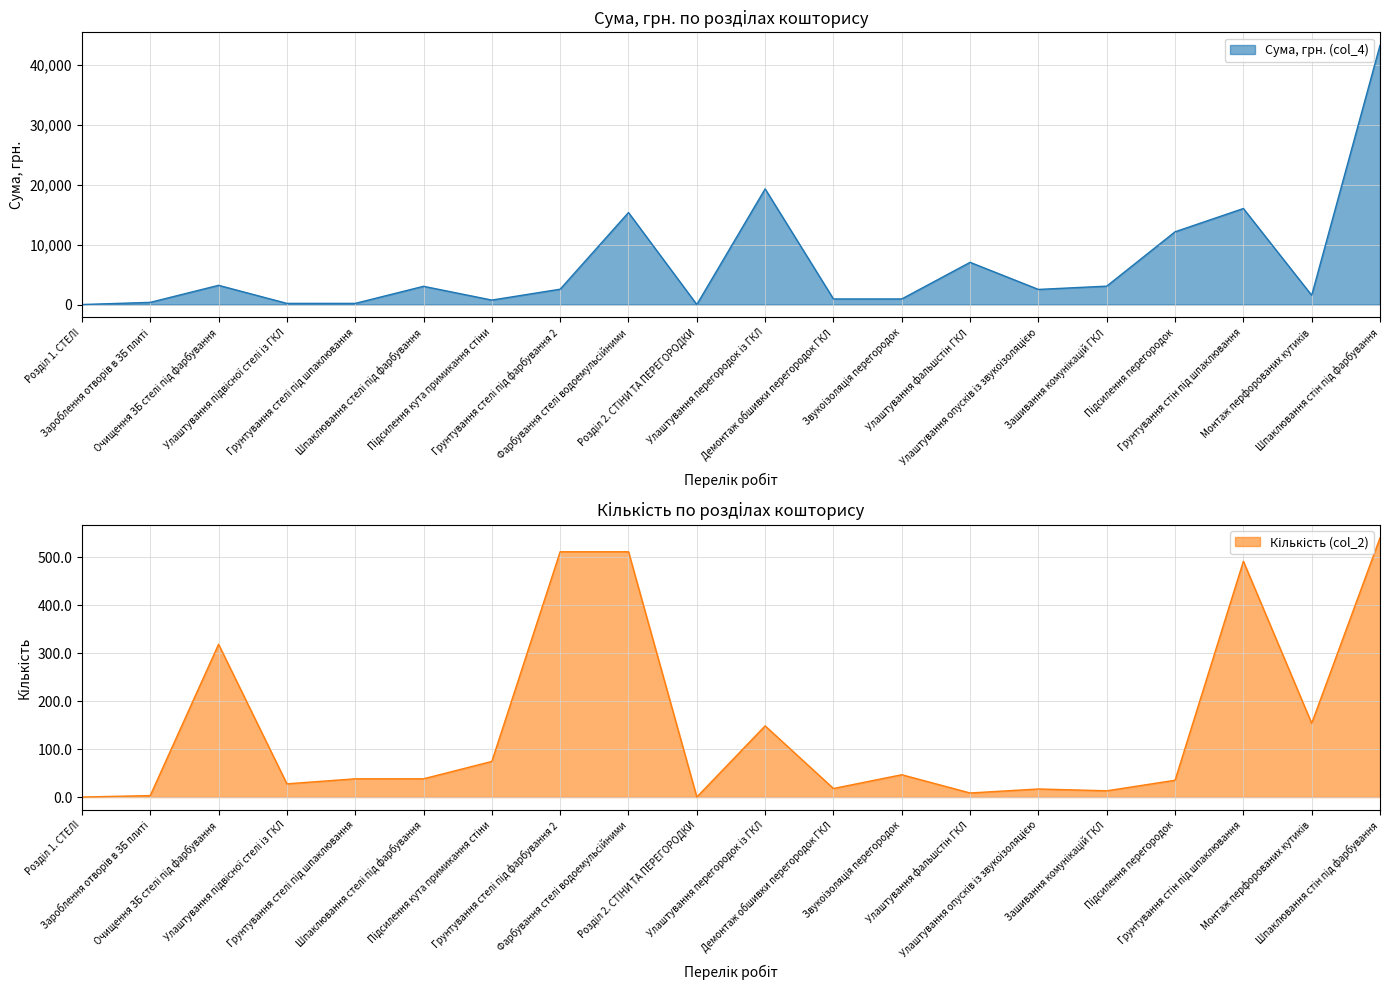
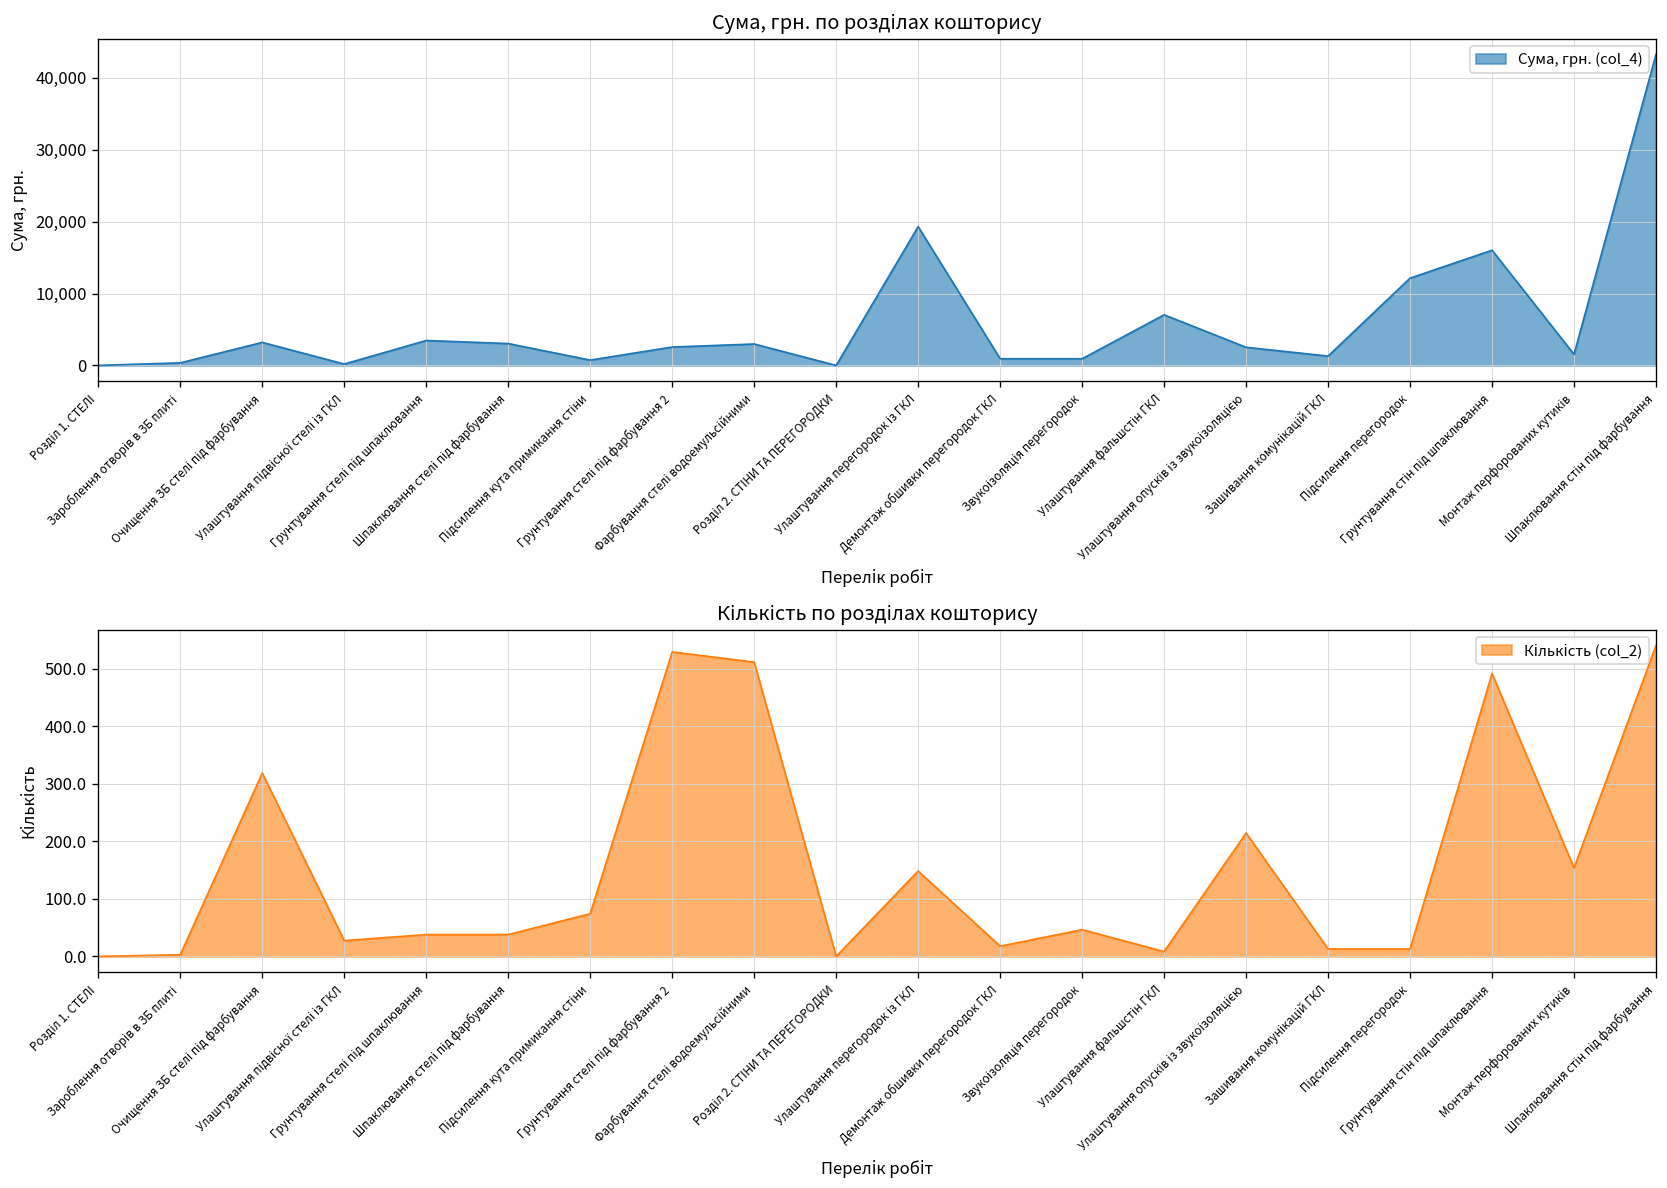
  {
    "Сума, грн. по розділах кошторису": {
      "Розділ 1. СТЕЛІ": "0",
      "Зароблення отворів в ЗБ плиті": "0",
      "Очищення ЗБ стелі під фарбування": "3,000",
      "Улаштування підвісної стелі із ГКЛ": "0",
-     "Грунтування стелі під шпаклювання": "0",
+     "Грунтування стелі під шпаклювання": "3,000",
      "Шпаклювання стелі під фарбування": "3,000",
      "Підсилення кута примикання стіни": "1,000",
      "Грунтування стелі під фарбування 2": "3,000",
-     "Фарбування стелі водоемульсійними": "15,000",
+     "Фарбування стелі водоемульсійними": "3,000",
      "Розділ 2. СТІНИ ТА ПЕРЕГОРОДКИ": "0",
      "Улаштування перегородок із ГКЛ": "19,000",
      "Демонтаж обшивки перегородок ГКЛ": "1,000",
      "Звукоізоляція перегородок": "1,000",
      "Улаштування фальшстін ГКЛ": "7,000",
      "Улаштування опусків із звукоізоляцією": "3,000",
-     "Зашивання комунікацій ГКЛ": "3,000",
+     "Зашивання комунікацій ГКЛ": "1,000",
      "Підсилення перегородок": "12,000",
      "Грунтування стін під шпаклювання": "16,000",
      "Монтаж перфорованих кутиків": "2,000",
      "Шпаклювання стін під фарбування": "43,000"
    },
    "Кількість по розділах кошторису": {
      "Розділ 1. СТЕЛІ": "0",
      "Зароблення отворів в ЗБ плиті": "0",
      "Очищення ЗБ стелі під фарбування": "320",
      "Улаштування підвісної стелі із ГКЛ": "30",
      "Грунтування стелі під шпаклювання": "40",
      "Шпаклювання стелі під фарбування": "40",
      "Підсилення кута примикання стіни": "70",
-     "Грунтування стелі під фарбування 2": "510",
+     "Грунтування стелі під фарбування 2": "530",
      "Фарбування стелі водоемульсійними": "510",
      "Розділ 2. СТІНИ ТА ПЕРЕГОРОДКИ": "0",
      "Улаштування перегородок із ГКЛ": "150",
      "Демонтаж обшивки перегородок ГКЛ": "20",
      "Звукоізоляція перегородок": "50",
      "Улаштування фальшстін ГКЛ": "10",
-     "Улаштування опусків із звукоізоляцією": "20",
+     "Улаштування опусків із звукоізоляцією": "210",
      "Зашивання комунікацій ГКЛ": "10",
-     "Підсилення перегородок": "40",
+     "Підсилення перегородок": "10",
      "Грунтування стін під шпаклювання": "490",
      "Монтаж перфорованих кутиків": "150",
      "Шпаклювання стін під фарбування": "540"
    }
  }
